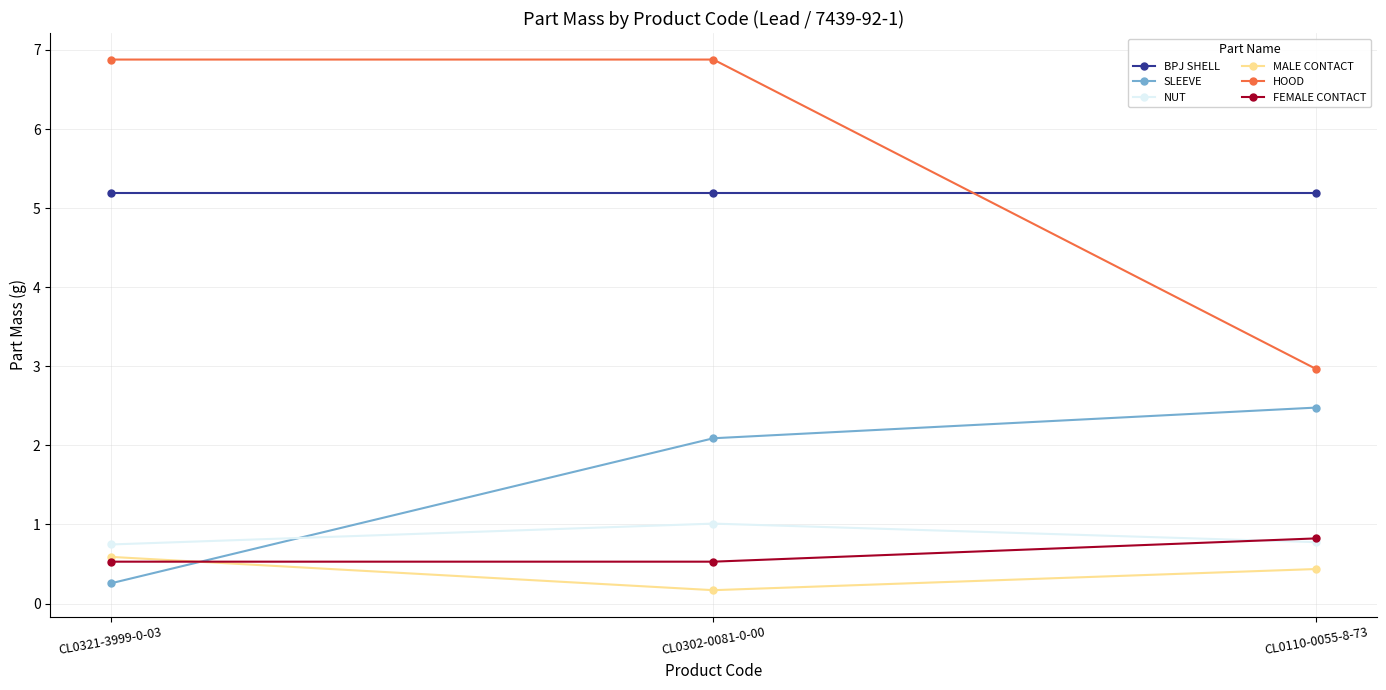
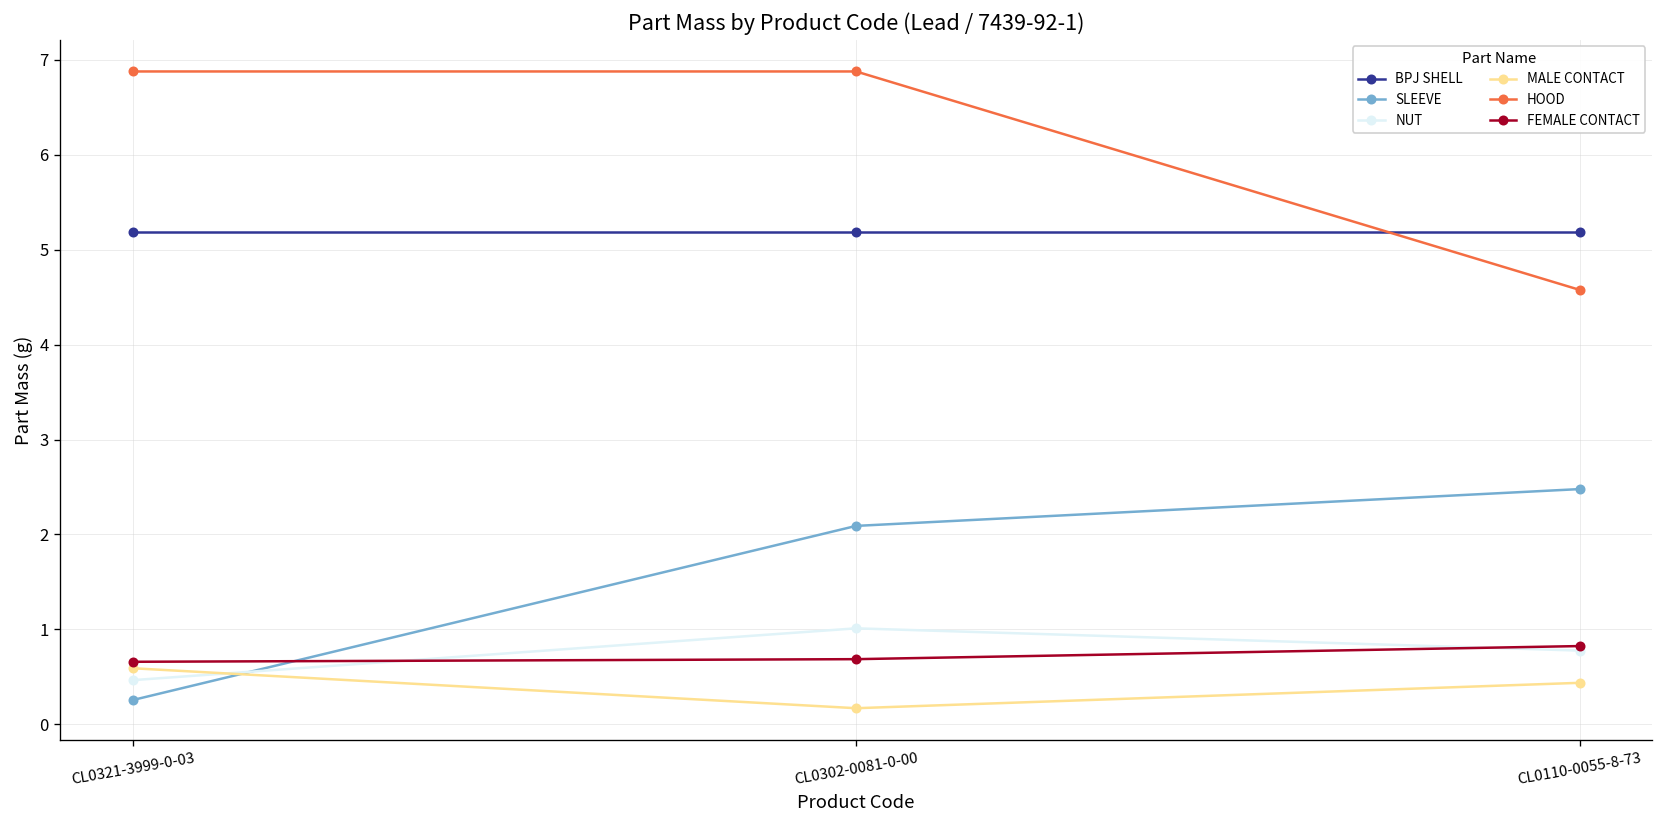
  {
    "BPJ SHELL": {
      "CL0321-3999-0-03": 5.2,
      "CL0302-0081-0-00": 5.2,
      "CL0110-0055-8-73": 5.2
    },
    "SLEEVE": {
      "CL0321-3999-0-03": 0.3,
      "CL0302-0081-0-00": 2.1,
      "CL0110-0055-8-73": 2.5
    },
    "NUT": {
-     "CL0321-3999-0-03": 0.7,
+     "CL0321-3999-0-03": 0.5,
      "CL0302-0081-0-00": 1.0,
      "CL0110-0055-8-73": 0.8
    },
    "MALE CONTACT": {
      "CL0321-3999-0-03": 0.6,
      "CL0302-0081-0-00": 0.2,
      "CL0110-0055-8-73": 0.4
    },
    "HOOD": {
      "CL0321-3999-0-03": 6.9,
      "CL0302-0081-0-00": 6.9,
-     "CL0110-0055-8-73": 3.0
+     "CL0110-0055-8-73": 4.6
    },
    "FEMALE CONTACT": {
-     "CL0321-3999-0-03": 0.5,
-     "CL0302-0081-0-00": 0.5,
+     "CL0321-3999-0-03": 0.7,
+     "CL0302-0081-0-00": 0.7,
      "CL0110-0055-8-73": 0.8
    }
  }
